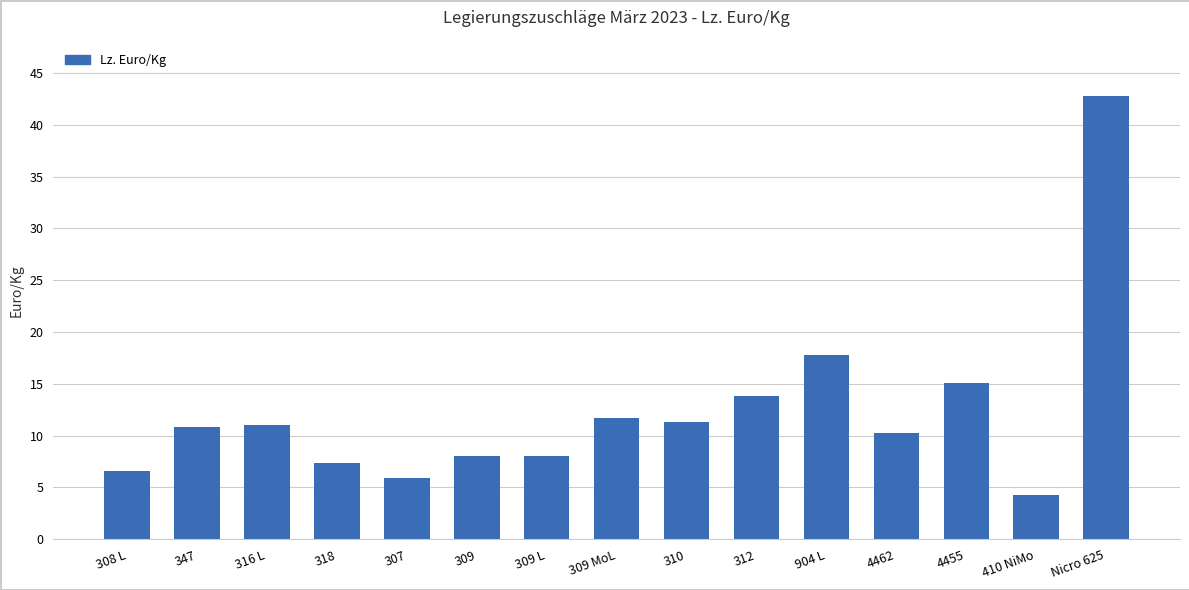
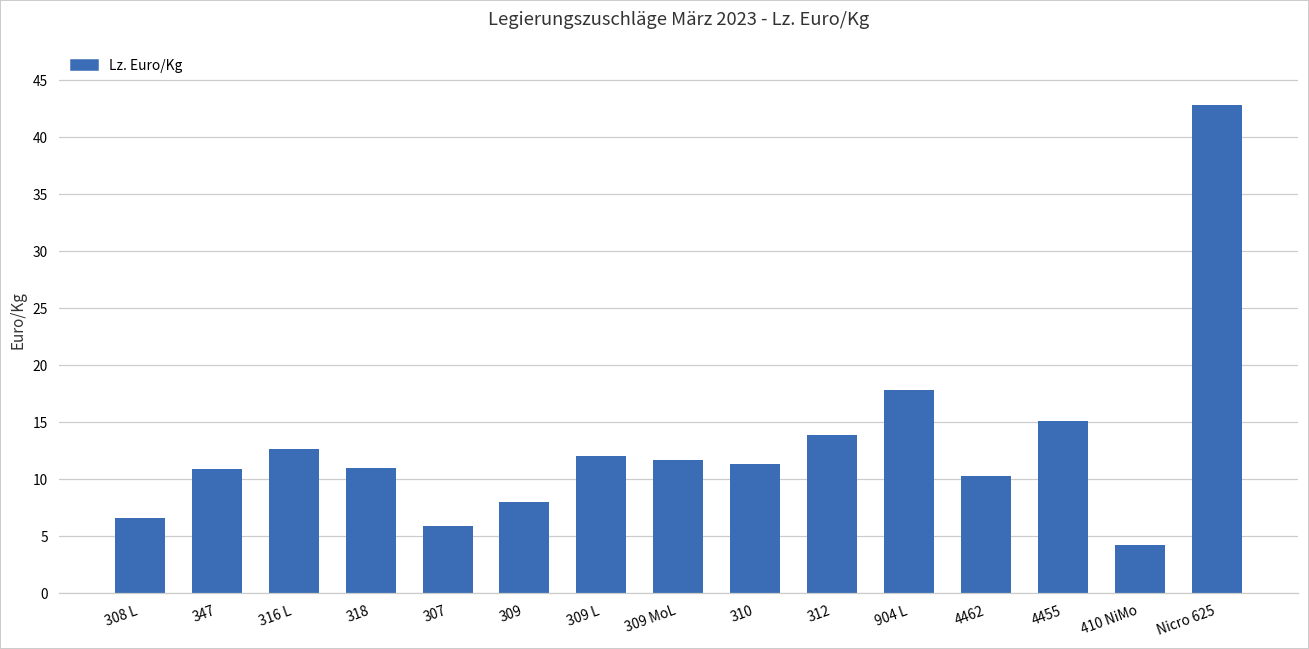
  {
    "308 L": 6.6,
    "347": 10.9,
-   "316 L": 11.1,
-   "318": 7.3,
+   "316 L": 12.6,
+   "318": 10.9,
    "307": 5.9,
    "309": 8.0,
-   "309 L": 8.0,
+   "309 L": 12.0,
    "309 MoL": 11.7,
    "310": 11.4,
    "312": 13.8,
    "904 L": 17.8,
    "4462": 10.2,
    "4455": 15.1,
    "410 NiMo": 4.2,
    "Nicro 625": 42.8
  }
